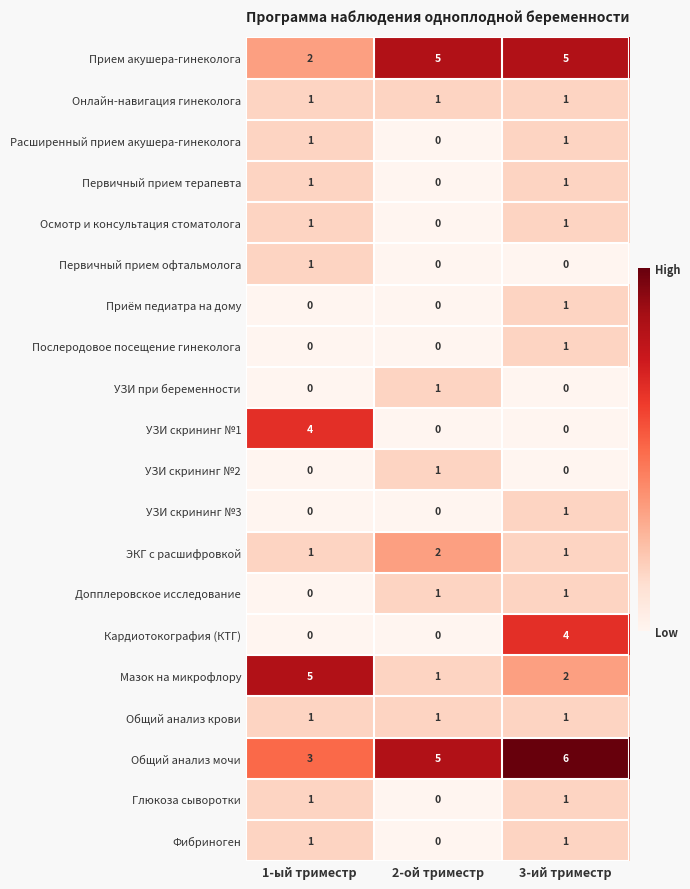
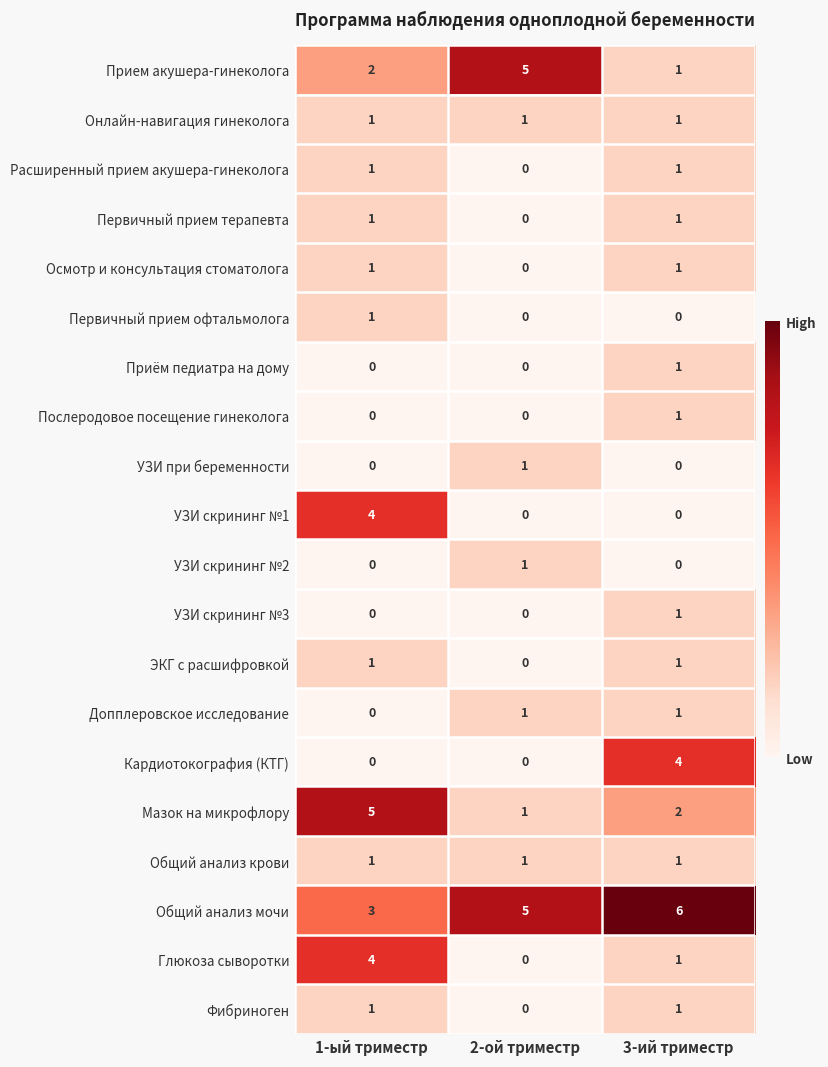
  {
    "Прием акушера-гинеколога": {
      "1-ый триместр": 2,
      "2-ой триместр": 5,
-     "3-ий триместр": 5
+     "3-ий триместр": 1
    },
    "Онлайн-навигация гинеколога": {
      "1-ый триместр": 1,
      "2-ой триместр": 1,
      "3-ий триместр": 1
    },
    "Расширенный прием акушера-гинеколога": {
      "1-ый триместр": 1,
      "2-ой триместр": 0,
      "3-ий триместр": 1
    },
    "Первичный прием терапевта": {
      "1-ый триместр": 1,
      "2-ой триместр": 0,
      "3-ий триместр": 1
    },
    "Осмотр и консультация стоматолога": {
      "1-ый триместр": 1,
      "2-ой триместр": 0,
      "3-ий триместр": 1
    },
    "Первичный прием офтальмолога": {
      "1-ый триместр": 1,
      "2-ой триместр": 0,
      "3-ий триместр": 0
    },
    "Приём педиатра на дому": {
      "1-ый триместр": 0,
      "2-ой триместр": 0,
      "3-ий триместр": 1
    },
    "Послеродовое посещение гинеколога": {
      "1-ый триместр": 0,
      "2-ой триместр": 0,
      "3-ий триместр": 1
    },
    "УЗИ при беременности": {
      "1-ый триместр": 0,
      "2-ой триместр": 1,
      "3-ий триместр": 0
    },
    "УЗИ скрининг №1": {
      "1-ый триместр": 4,
      "2-ой триместр": 0,
      "3-ий триместр": 0
    },
    "УЗИ скрининг №2": {
      "1-ый триместр": 0,
      "2-ой триместр": 1,
      "3-ий триместр": 0
    },
    "УЗИ скрининг №3": {
      "1-ый триместр": 0,
      "2-ой триместр": 0,
      "3-ий триместр": 1
    },
    "ЭКГ с расшифровкой": {
      "1-ый триместр": 1,
-     "2-ой триместр": 2,
+     "2-ой триместр": 0,
      "3-ий триместр": 1
    },
    "Допплеровское исследование": {
      "1-ый триместр": 0,
      "2-ой триместр": 1,
      "3-ий триместр": 1
    },
    "Кардиотокография (КТГ)": {
      "1-ый триместр": 0,
      "2-ой триместр": 0,
      "3-ий триместр": 4
    },
    "Мазок на микрофлору": {
      "1-ый триместр": 5,
      "2-ой триместр": 1,
      "3-ий триместр": 2
    },
    "Общий анализ крови": {
      "1-ый триместр": 1,
      "2-ой триместр": 1,
      "3-ий триместр": 1
    },
    "Общий анализ мочи": {
      "1-ый триместр": 3,
      "2-ой триместр": 5,
      "3-ий триместр": 6
    },
    "Глюкоза сыворотки": {
-     "1-ый триместр": 1,
+     "1-ый триместр": 4,
      "2-ой триместр": 0,
      "3-ий триместр": 1
    },
    "Фибриноген": {
      "1-ый триместр": 1,
      "2-ой триместр": 0,
      "3-ий триместр": 1
    }
  }
